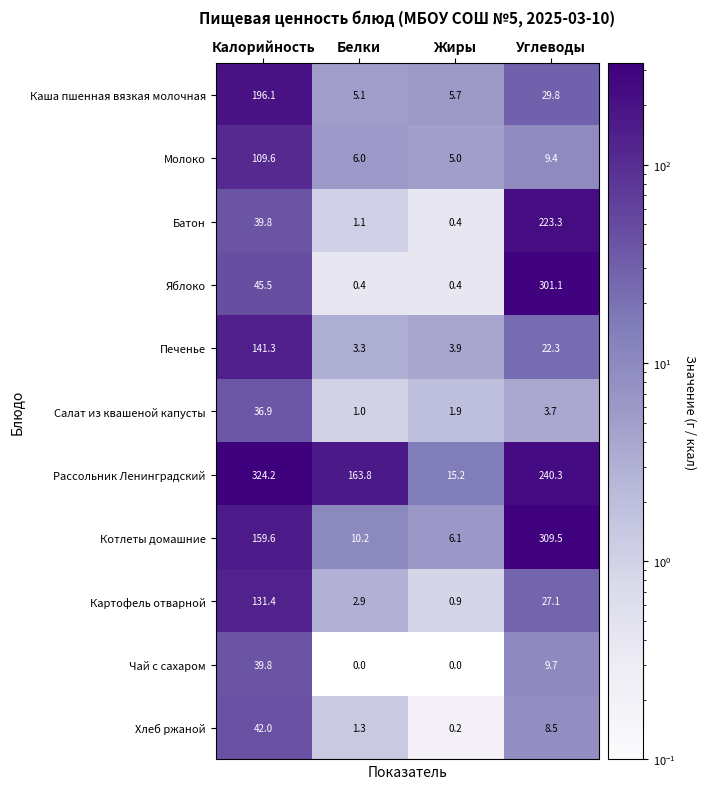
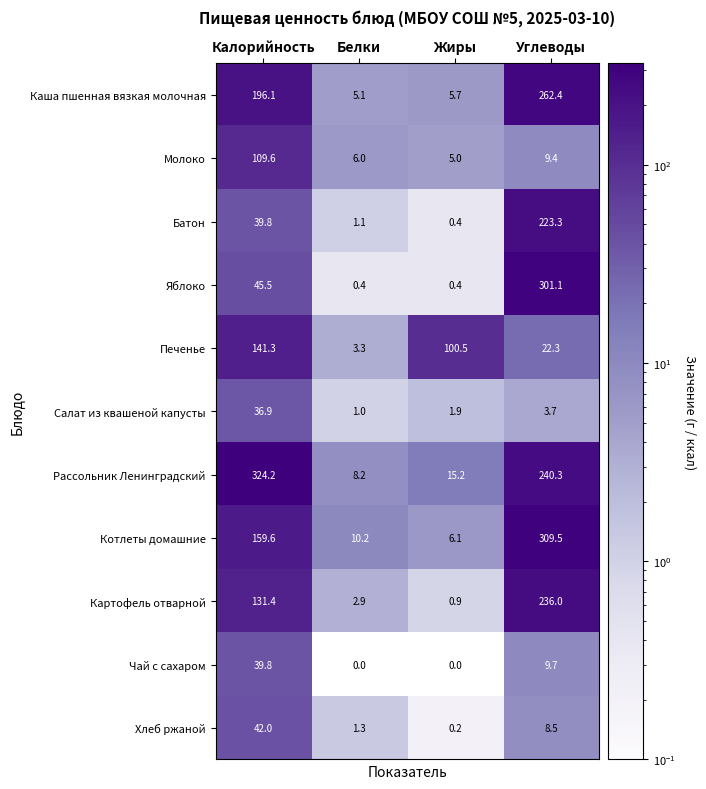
  {
    "Каша пшенная вязкая молочная": {
      "Калорийность": 196.1,
      "Белки": 5.1,
      "Жиры": 5.7,
-     "Углеводы": 29.8
+     "Углеводы": 262.4
    },
    "Молоко": {
      "Калорийность": 109.6,
      "Белки": 6.0,
      "Жиры": 5.0,
      "Углеводы": 9.4
    },
    "Батон": {
      "Калорийность": 39.8,
      "Белки": 1.1,
      "Жиры": 0.4,
      "Углеводы": 223.3
    },
    "Яблоко": {
      "Калорийность": 45.5,
      "Белки": 0.4,
      "Жиры": 0.4,
      "Углеводы": 301.1
    },
    "Печенье": {
      "Калорийность": 141.3,
      "Белки": 3.3,
-     "Жиры": 3.9,
+     "Жиры": 100.5,
      "Углеводы": 22.3
    },
    "Салат из квашеной капусты": {
      "Калорийность": 36.9,
      "Белки": 1.0,
      "Жиры": 1.9,
      "Углеводы": 3.7
    },
    "Рассольник Ленинградский": {
      "Калорийность": 324.2,
-     "Белки": 163.8,
+     "Белки": 8.2,
      "Жиры": 15.2,
      "Углеводы": 240.3
    },
    "Котлеты домашние": {
      "Калорийность": 159.6,
      "Белки": 10.2,
      "Жиры": 6.1,
      "Углеводы": 309.5
    },
    "Картофель отварной": {
      "Калорийность": 131.4,
      "Белки": 2.9,
      "Жиры": 0.9,
-     "Углеводы": 27.1
+     "Углеводы": 236.0
    },
    "Чай с сахаром": {
      "Калорийность": 39.8,
      "Белки": 0.0,
      "Жиры": 0.0,
      "Углеводы": 9.7
    },
    "Хлеб ржаной": {
      "Калорийность": 42.0,
      "Белки": 1.3,
      "Жиры": 0.2,
      "Углеводы": 8.5
    }
  }
